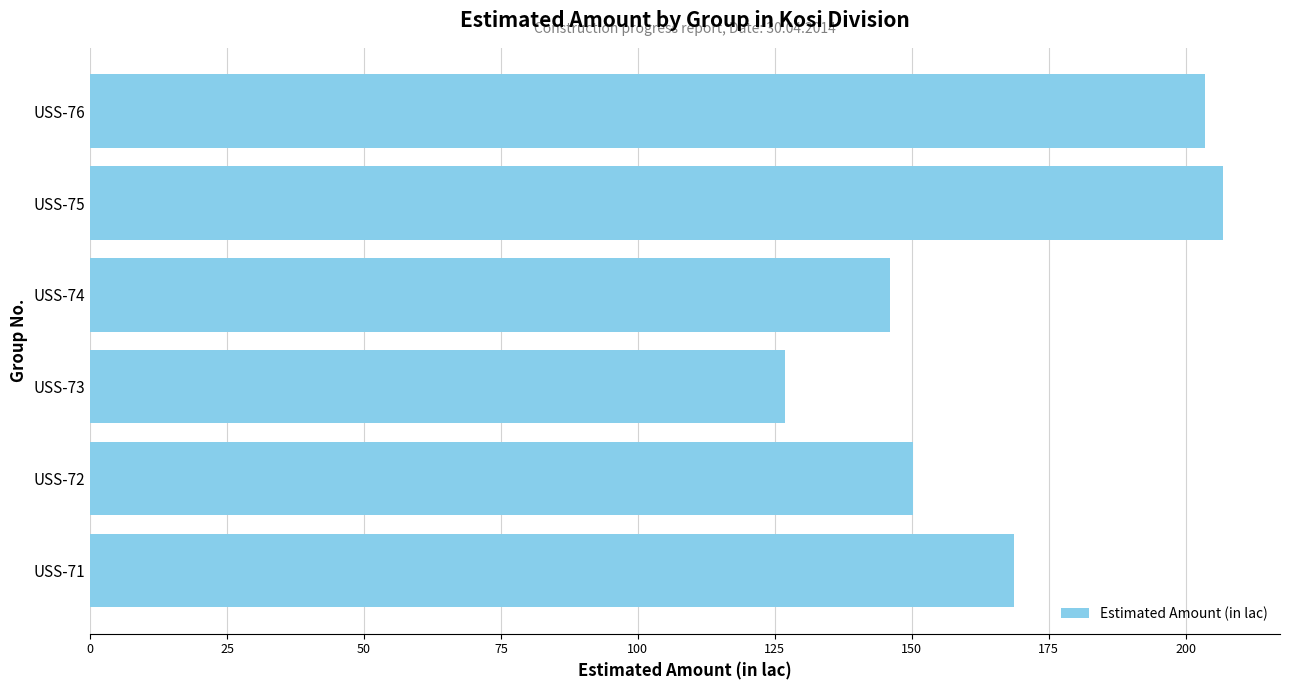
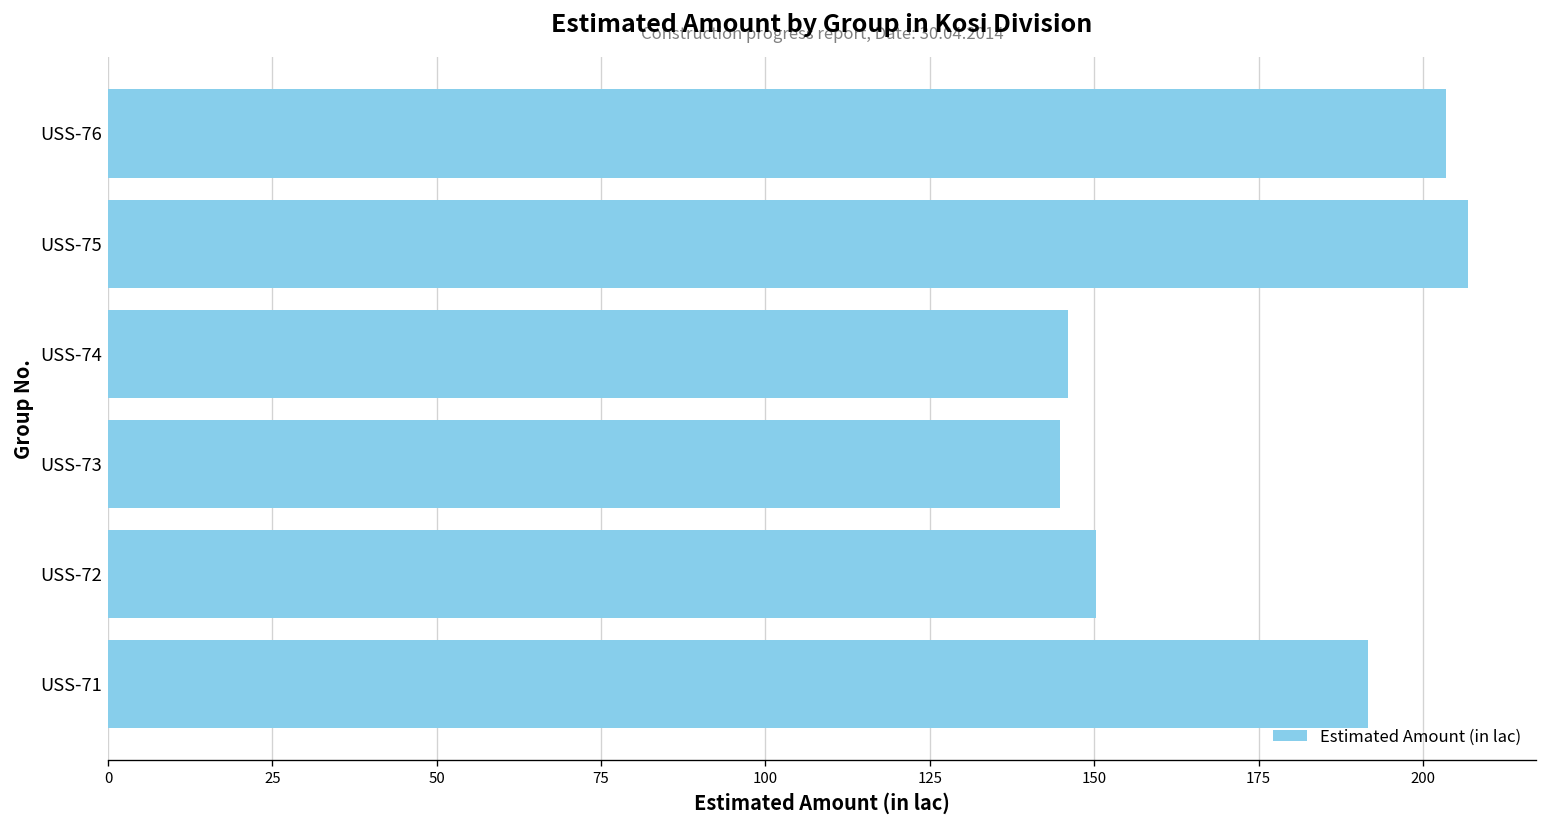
  {
    "USS-76": 203,
    "USS-75": 207,
    "USS-74": 146,
-   "USS-73": 127,
+   "USS-73": 145,
    "USS-72": 150,
-   "USS-71": 169
+   "USS-71": 192
  }
